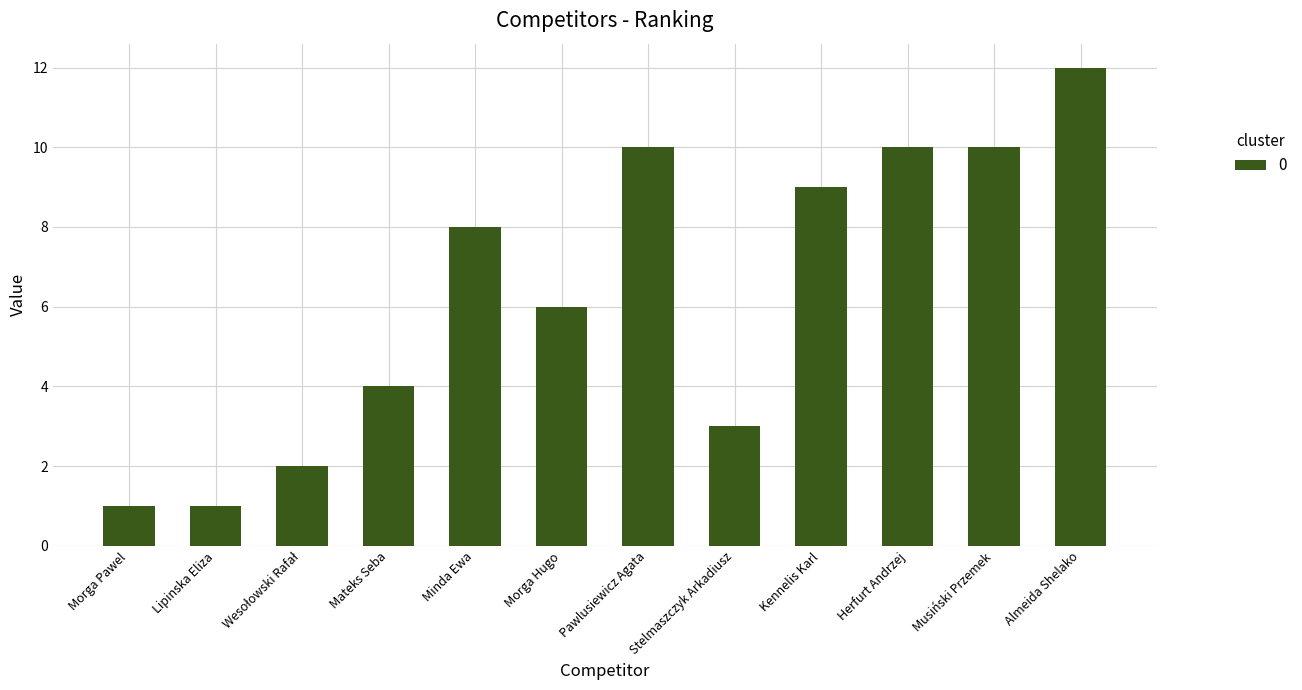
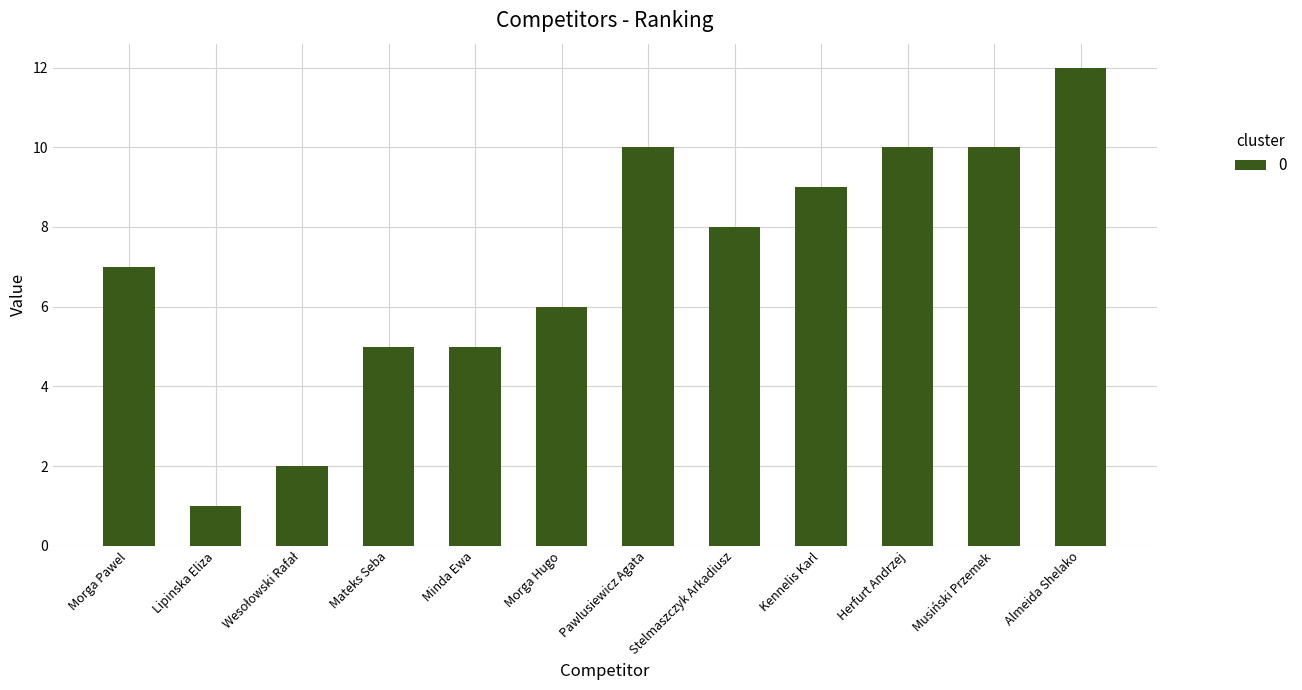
  {
-   "Morga Pawel": 1,
+   "Morga Pawel": 7,
    "Lipinska Eliza": 1,
    "Wesołowski Rafał": 2,
-   "Mateks Seba": 4,
-   "Minda Ewa": 8,
+   "Mateks Seba": 5,
+   "Minda Ewa": 5,
    "Morga Hugo": 6,
    "Pawlusiewicz Agata": 10,
-   "Stelmaszczyk Arkadiusz": 3,
+   "Stelmaszczyk Arkadiusz": 8,
    "Kennelis Karl": 9,
    "Herfurt Andrzej": 10,
    "Musiński Przemek": 10,
    "Almeida Shelako": 12
  }
